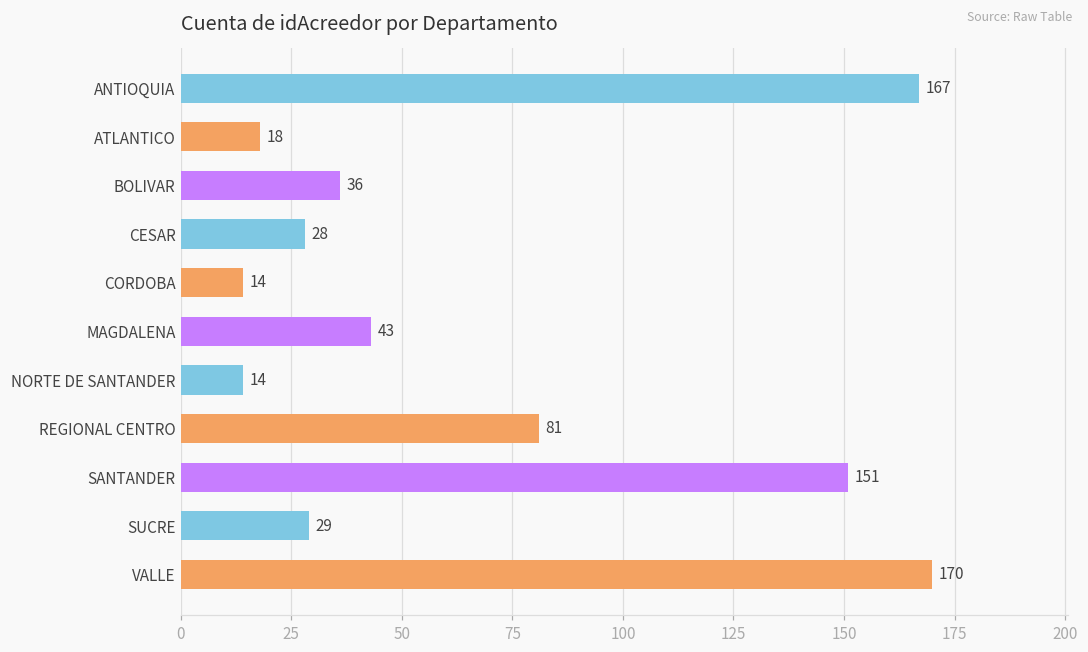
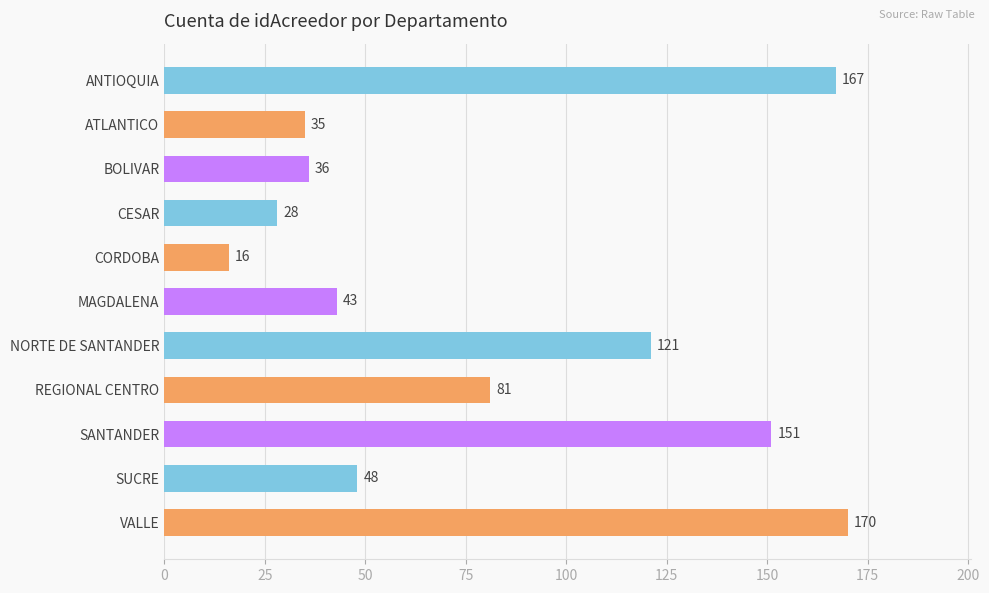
  {
    "ANTIOQUIA": 167,
-   "ATLANTICO": 18,
+   "ATLANTICO": 35,
    "BOLIVAR": 36,
    "CESAR": 28,
-   "CORDOBA": 14,
+   "CORDOBA": 16,
    "MAGDALENA": 43,
-   "NORTE DE SANTANDER": 14,
+   "NORTE DE SANTANDER": 121,
    "REGIONAL CENTRO": 81,
    "SANTANDER": 151,
-   "SUCRE": 29,
+   "SUCRE": 48,
    "VALLE": 170
  }
